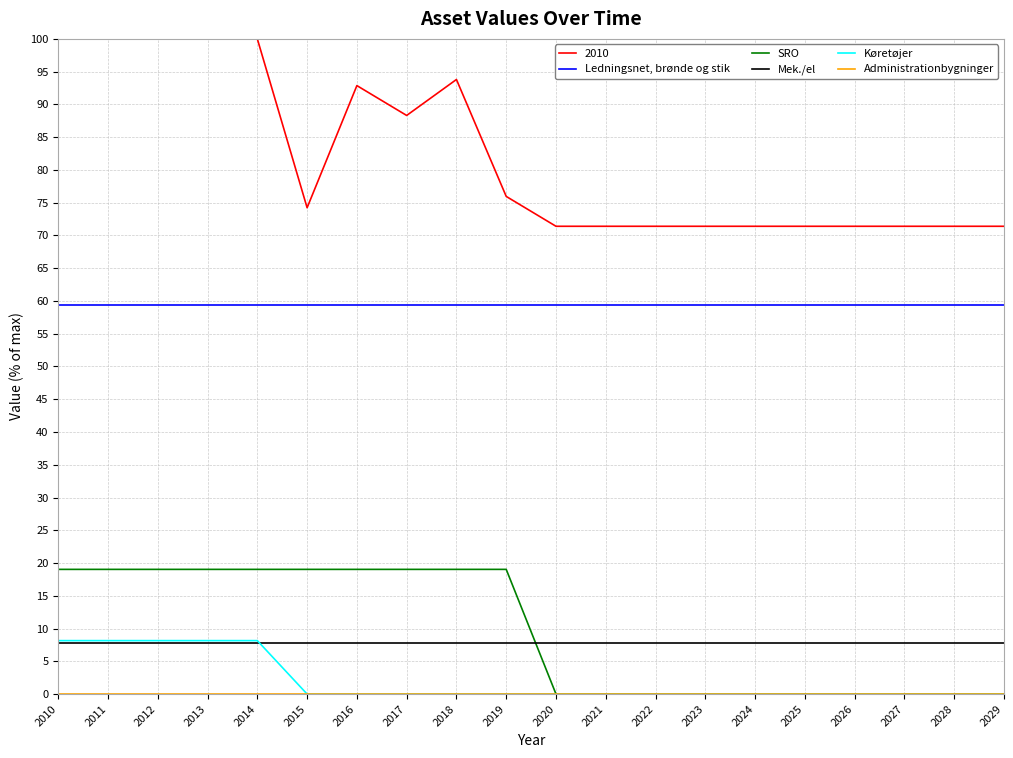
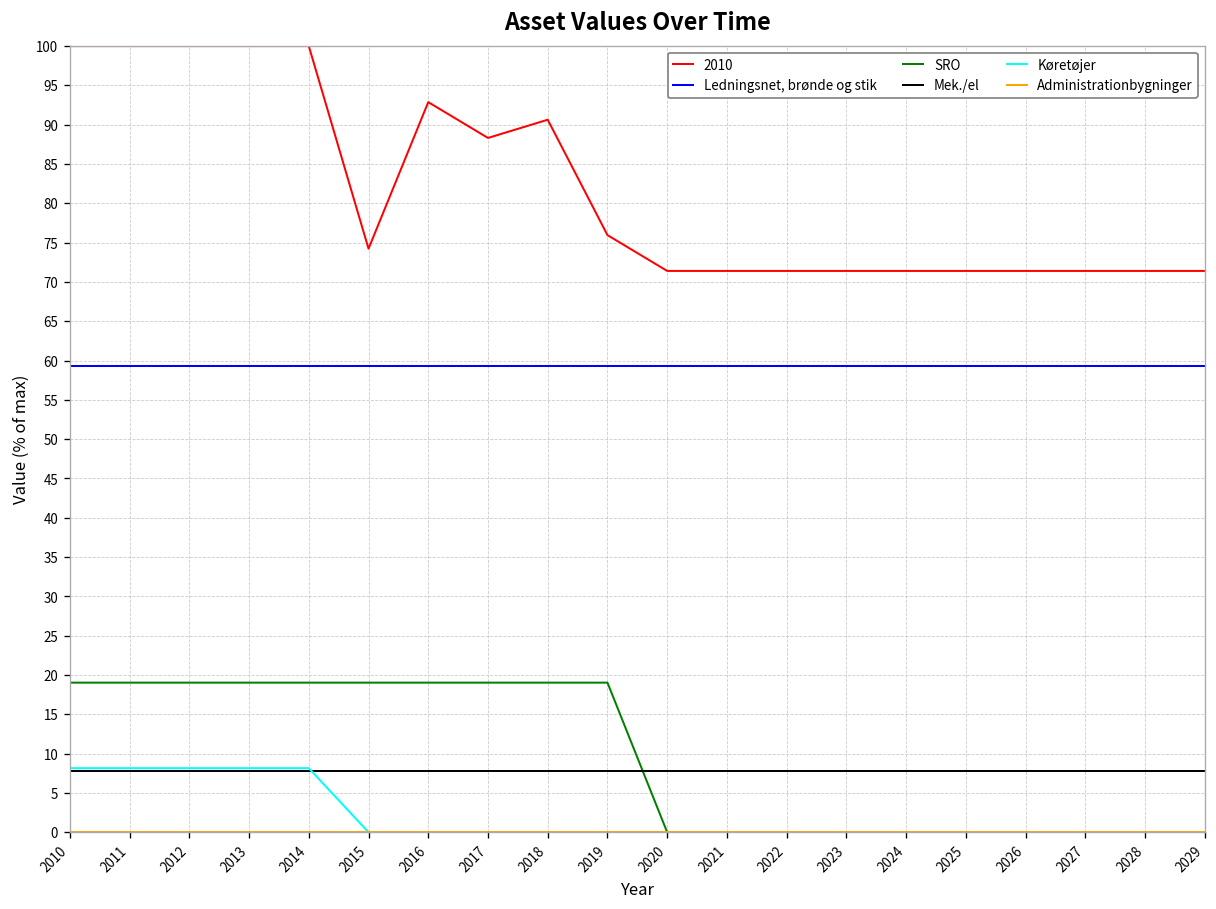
  {
    "2010": {
      "2010": 100,
      "2011": 100,
      "2012": 100,
      "2013": 100,
      "2014": 100,
      "2015": 74,
      "2016": 93,
      "2017": 88,
-     "2018": 94,
+     "2018": 91,
      "2019": 76,
      "2020": 71,
      "2021": 71,
      "2022": 71,
      "2023": 71,
      "2024": 71,
      "2025": 71,
      "2026": 71,
      "2027": 71,
      "2028": 71,
      "2029": 71
    },
    "Ledningsnet, brønde og stik": {
      "2010": 59,
      "2011": 59,
      "2012": 59,
      "2013": 59,
      "2014": 59,
      "2015": 59,
      "2016": 59,
      "2017": 59,
      "2018": 59,
      "2019": 59,
      "2020": 59,
      "2021": 59,
      "2022": 59,
      "2023": 59,
      "2024": 59,
      "2025": 59,
      "2026": 59,
      "2027": 59,
      "2028": 59,
      "2029": 59
    },
    "SRO": {
      "2010": 19,
      "2011": 19,
      "2012": 19,
      "2013": 19,
      "2014": 19,
      "2015": 19,
      "2016": 19,
      "2017": 19,
      "2018": 19,
      "2019": 19
    },
    "Mek./el": {
      "2015": 8,
      "2016": 8,
      "2017": 8,
      "2018": 8,
      "2019": 8,
      "2020": 8,
      "2021": 8,
      "2022": 8,
      "2023": 8,
      "2024": 8,
      "2025": 8,
      "2026": 8,
      "2027": 8,
      "2028": 8,
      "2029": 8
    },
    "Administrationbygninger": {
      "2010": 0,
      "2011": 0,
      "2012": 0,
      "2013": 0,
      "2014": 0
    }
  }
